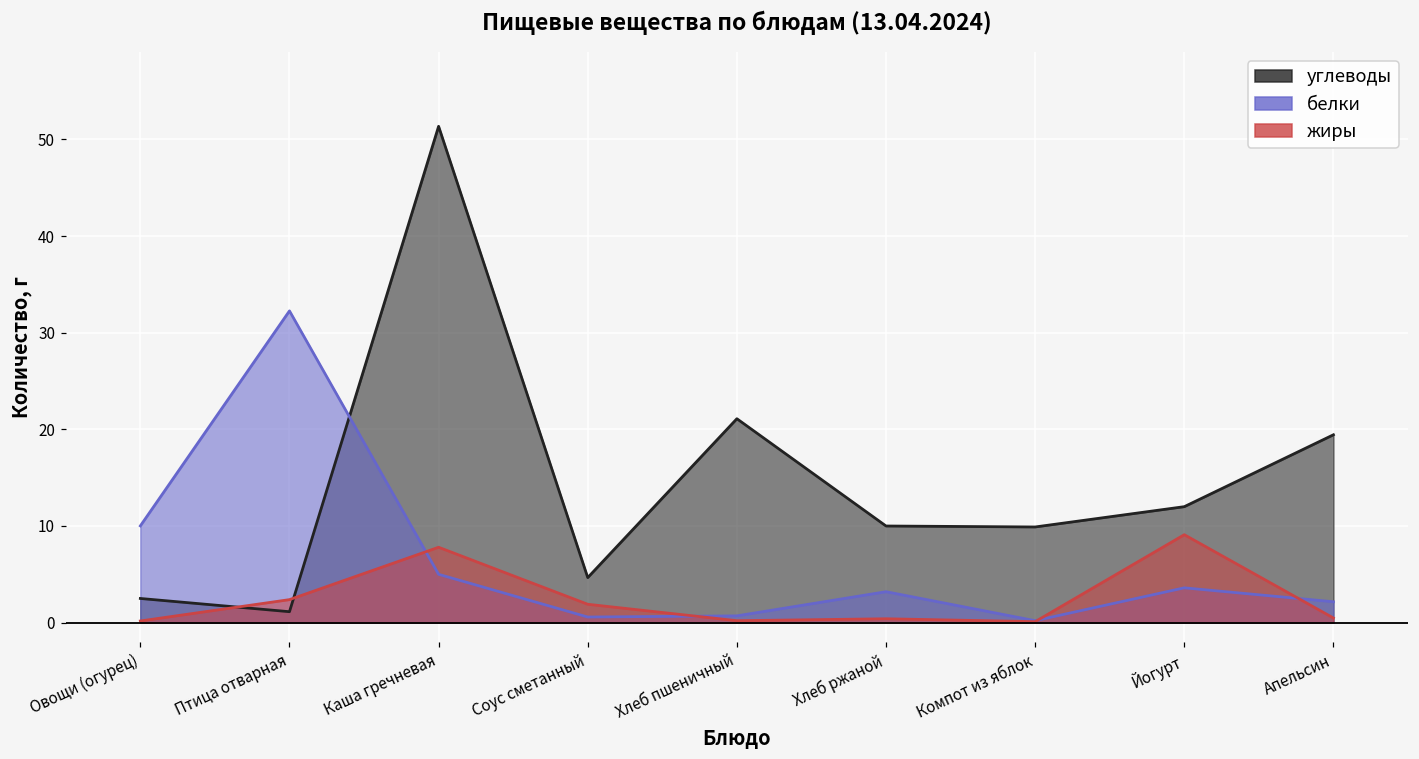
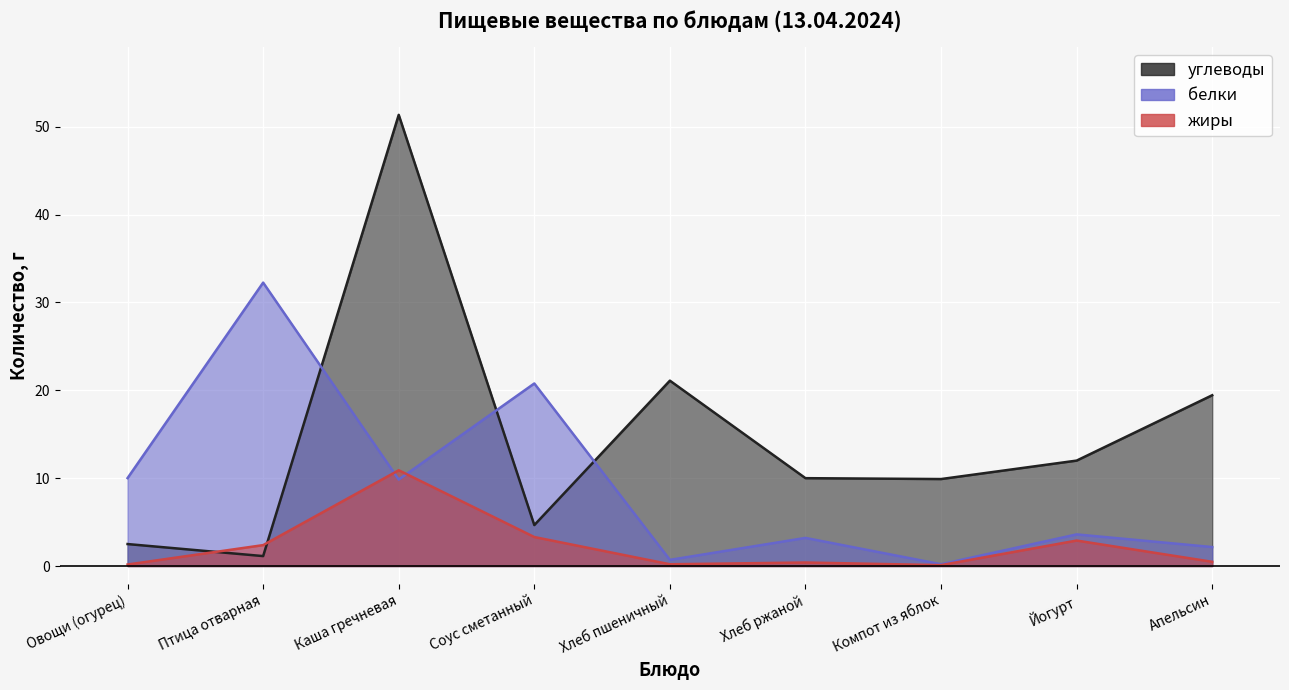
  {
    "углеводы": {
      "Овощи (огурец)": 3,
      "Птица отварная": 1,
      "Каша гречневая": 51,
      "Соус сметанный": 5,
      "Хлеб пшеничный": 21,
      "Хлеб ржаной": 10,
      "Компот из яблок": 10,
      "Йогурт": 12,
      "Апельсин": 19
    },
    "белки": {
      "Овощи (огурец)": 10,
      "Птица отварная": 32,
-     "Каша гречневая": 5,
-     "Соус сметанный": 1,
+     "Каша гречневая": 10,
+     "Соус сметанный": 21,
      "Хлеб пшеничный": 1,
      "Хлеб ржаной": 3,
      "Йогурт": 4,
      "Апельсин": 2
    },
    "жиры": {
      "Овощи (огурец)": 0,
      "Птица отварная": 2,
-     "Каша гречневая": 8,
-     "Соус сметанный": 2,
+     "Каша гречневая": 11,
+     "Соус сметанный": 3,
      "Хлеб пшеничный": 0,
      "Хлеб ржаной": 0,
-     "Йогурт": 9,
+     "Йогурт": 3,
      "Апельсин": 0
    }
  }
